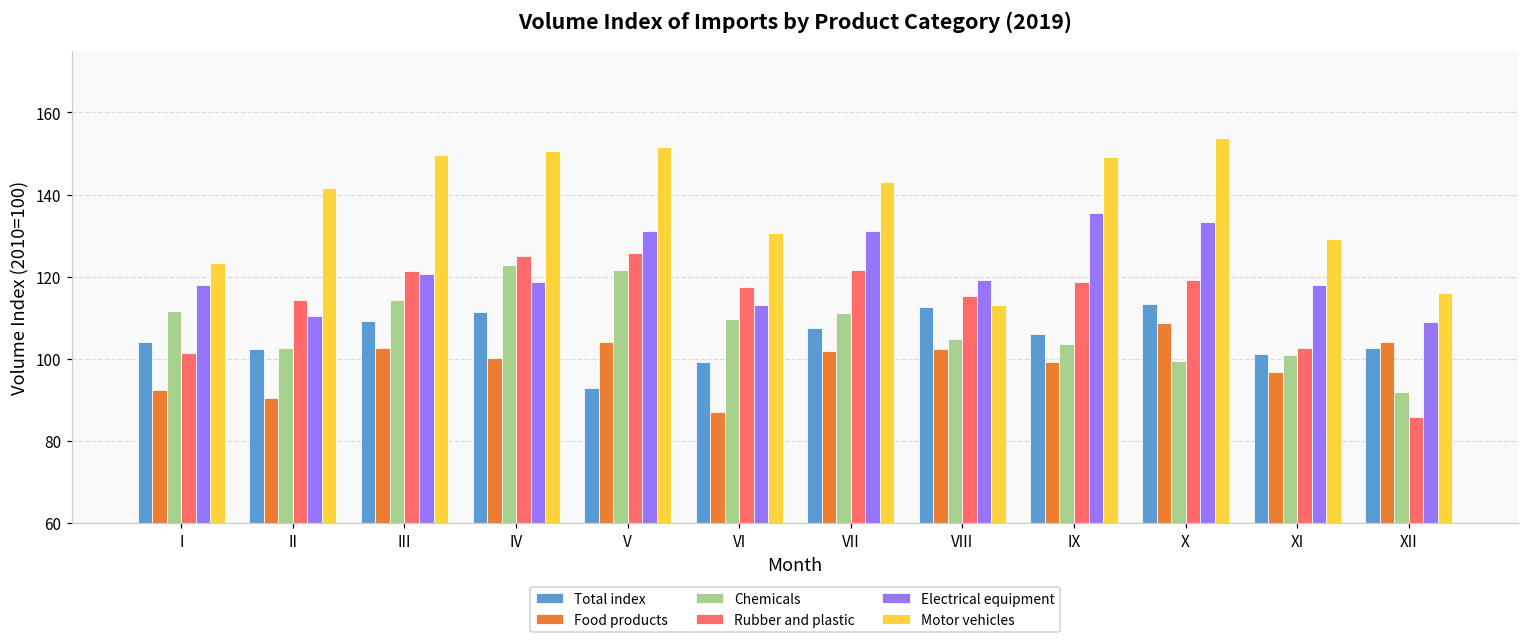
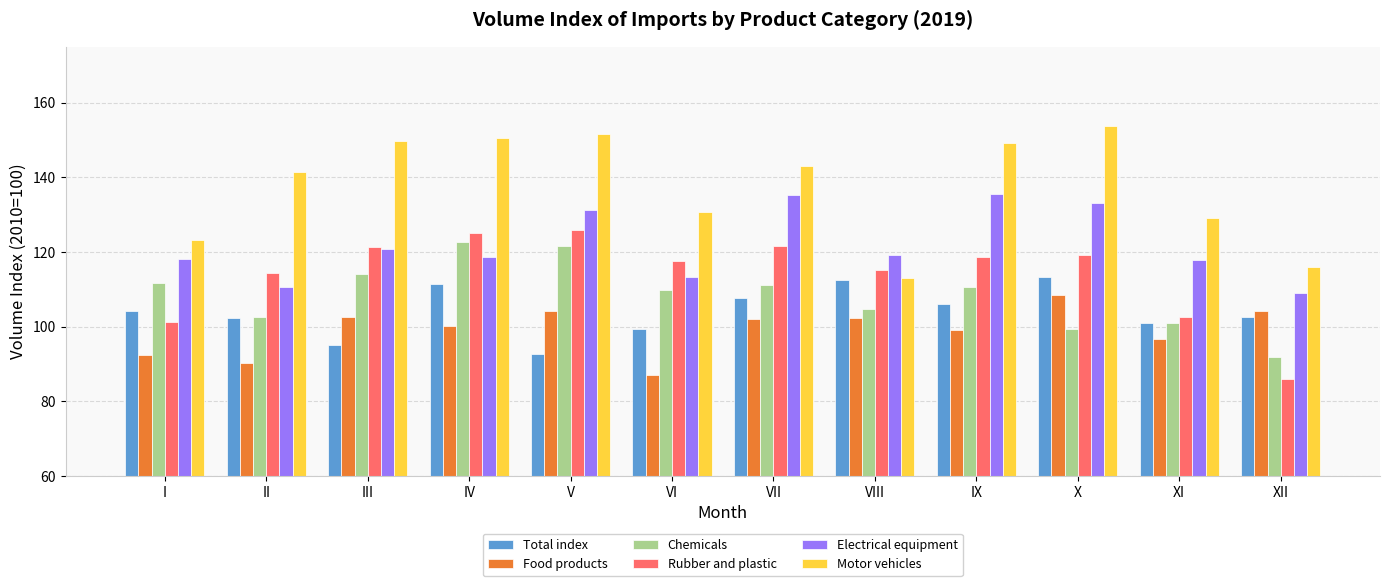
  {
    "Total index": {
      "I": 104,
      "II": 102,
-     "III": 109,
+     "III": 95,
      "IV": 112,
      "V": 93,
      "VI": 99,
      "VII": 108,
      "VIII": 113,
      "IX": 106,
      "X": 113,
      "XI": 101,
      "XII": 103
    },
    "Food products": {
      "I": 92,
      "II": 90,
      "III": 103,
      "IV": 100,
      "V": 104,
      "VI": 87,
      "VII": 102,
      "VIII": 102,
      "IX": 99,
      "X": 109,
      "XI": 97,
      "XII": 104
    },
    "Chemicals": {
      "I": 112,
      "II": 103,
      "III": 114,
      "IV": 123,
      "V": 122,
      "VI": 110,
      "VII": 111,
      "VIII": 105,
-     "IX": 104,
+     "IX": 111,
      "X": 99,
      "XI": 101,
      "XII": 92
    },
    "Rubber and plastic": {
      "I": 101,
      "II": 114,
      "III": 121,
      "IV": 125,
      "V": 126,
      "VI": 118,
      "VII": 122,
      "VIII": 115,
      "IX": 119,
      "X": 119,
      "XI": 103,
      "XII": 86
    },
    "Electrical equipment": {
      "I": 118,
      "II": 111,
      "III": 121,
      "IV": 119,
      "V": 131,
      "VI": 113,
-     "VII": 131,
+     "VII": 135,
      "VIII": 119,
      "IX": 136,
      "X": 133,
      "XI": 118,
      "XII": 109
    },
    "Motor vehicles": {
      "I": 123,
      "II": 142,
      "III": 150,
      "IV": 151,
      "V": 152,
      "VI": 131,
      "VII": 143,
      "VIII": 113,
      "IX": 149,
      "X": 154,
      "XI": 129,
      "XII": 116
    }
  }
